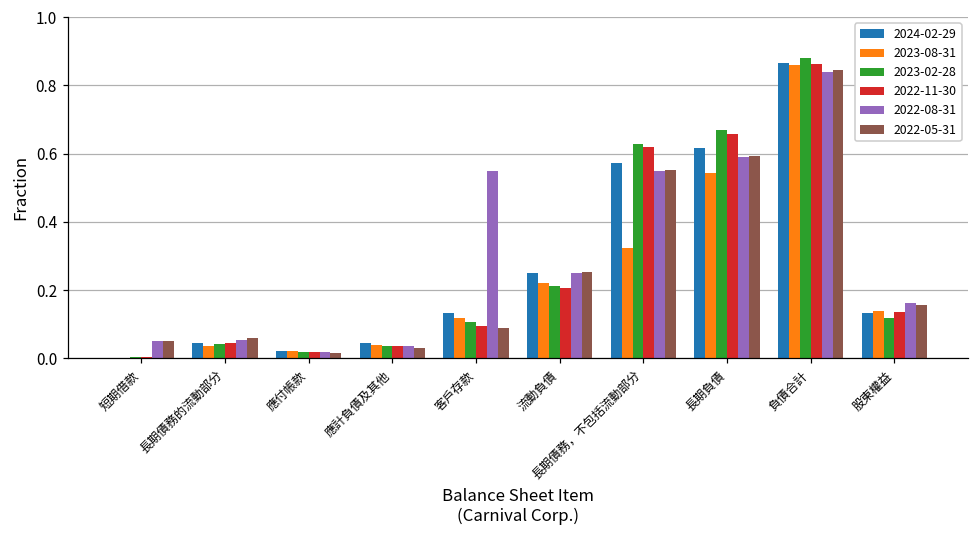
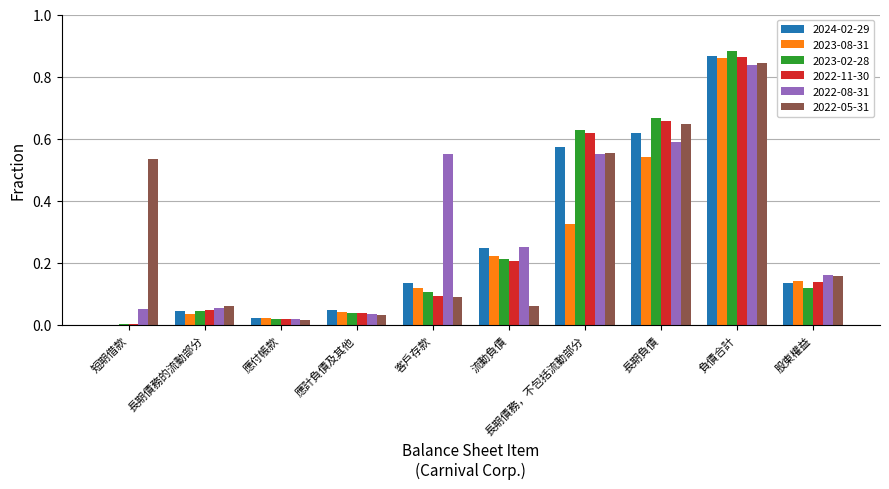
  {
    "2024-02-29": {
      "短期借款": 0.00,
      "長期債務的流動部分": 0.04,
      "應付帳款": 0.02,
      "應計負債及其他": 0.05,
      "客戶存款": 0.13,
      "流動負債": 0.25,
      "長期債務，不包括流動部分": 0.57,
      "長期負債": 0.62,
      "負債合計": 0.87,
      "股東權益": 0.13
    },
    "2023-08-31": {
      "短期借款": 0.00,
      "長期債務的流動部分": 0.04,
      "應付帳款": 0.02,
      "應計負債及其他": 0.04,
      "客戶存款": 0.12,
      "流動負債": 0.22,
      "長期債務，不包括流動部分": 0.32,
      "長期負債": 0.54,
      "負債合計": 0.86,
      "股東權益": 0.14
    },
    "2023-02-28": {
      "長期債務的流動部分": 0.04,
      "應付帳款": 0.02,
      "應計負債及其他": 0.04,
      "客戶存款": 0.11,
      "流動負債": 0.21,
      "長期債務，不包括流動部分": 0.63,
      "長期負債": 0.67,
      "負債合計": 0.88,
      "股東權益": 0.12
    },
    "2022-11-30": {
      "長期債務的流動部分": 0.05,
      "應付帳款": 0.02,
      "應計負債及其他": 0.04,
      "客戶存款": 0.09,
      "流動負債": 0.21,
      "長期債務，不包括流動部分": 0.62,
      "長期負債": 0.66,
      "負債合計": 0.86,
      "股東權益": 0.14
    },
    "2022-08-31": {
      "短期借款": 0.05,
      "長期債務的流動部分": 0.06,
      "應付帳款": 0.02,
      "應計負債及其他": 0.04,
      "客戶存款": 0.55,
      "流動負債": 0.25,
      "長期債務，不包括流動部分": 0.55,
      "長期負債": 0.59,
      "負債合計": 0.84,
      "股東權益": 0.16
    },
    "2022-05-31": {
-     "短期借款": 0.05,
+     "短期借款": 0.53,
      "長期債務的流動部分": 0.06,
      "應付帳款": 0.02,
      "應計負債及其他": 0.03,
      "客戶存款": 0.09,
-     "流動負債": 0.25,
+     "流動負債": 0.06,
      "長期債務，不包括流動部分": 0.55,
-     "長期負債": 0.59,
+     "長期負債": 0.65,
      "負債合計": 0.84,
      "股東權益": 0.16
    }
  }
